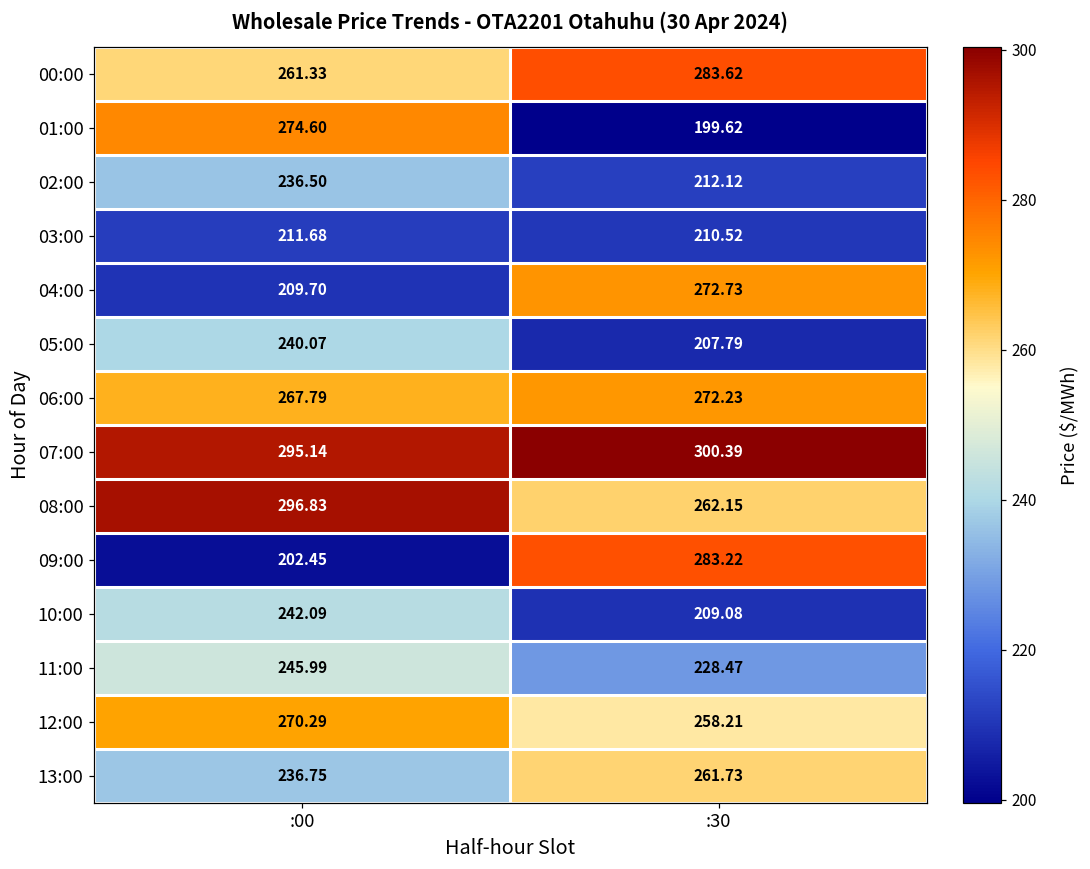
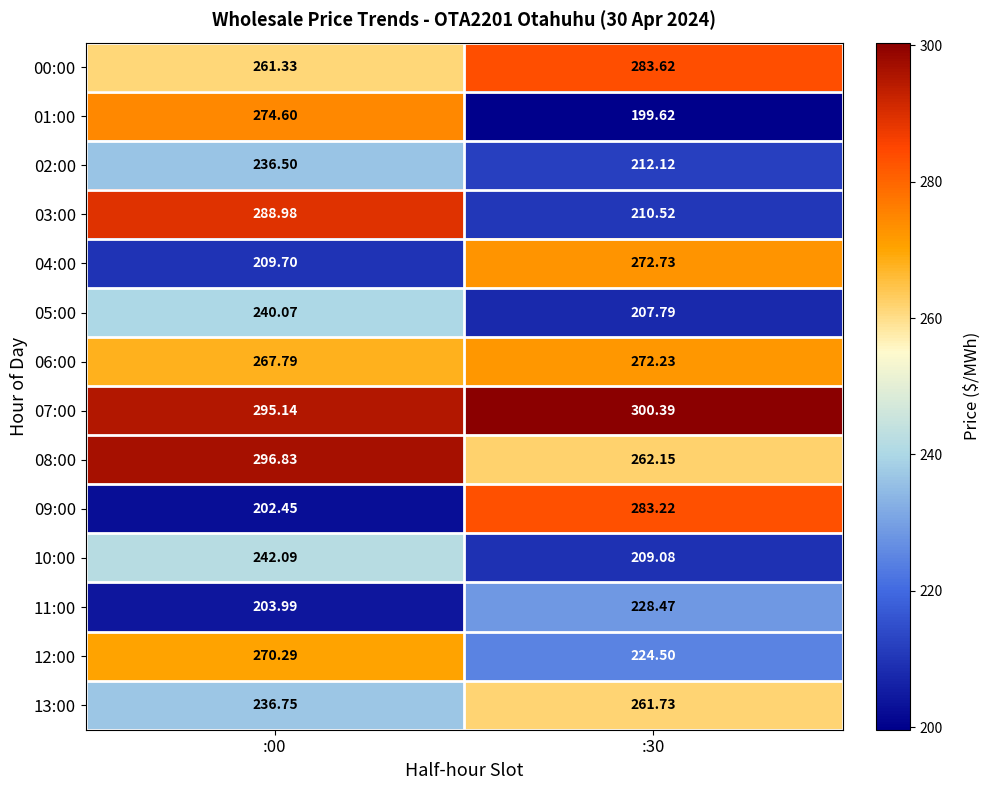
  {
    "00:00": {
      ":00": 261.33,
      ":30": 283.62
    },
    "01:00": {
      ":00": 274.60,
      ":30": 199.62
    },
    "02:00": {
      ":00": 236.50,
      ":30": 212.12
    },
    "03:00": {
-     ":00": 211.68,
+     ":00": 288.98,
      ":30": 210.52
    },
    "04:00": {
      ":00": 209.70,
      ":30": 272.73
    },
    "05:00": {
      ":00": 240.07,
      ":30": 207.79
    },
    "06:00": {
      ":00": 267.79,
      ":30": 272.23
    },
    "07:00": {
      ":00": 295.14,
      ":30": 300.39
    },
    "08:00": {
      ":00": 296.83,
      ":30": 262.15
    },
    "09:00": {
      ":00": 202.45,
      ":30": 283.22
    },
    "10:00": {
      ":00": 242.09,
      ":30": 209.08
    },
    "11:00": {
-     ":00": 245.99,
+     ":00": 203.99,
      ":30": 228.47
    },
    "12:00": {
      ":00": 270.29,
-     ":30": 258.21
+     ":30": 224.50
    },
    "13:00": {
      ":00": 236.75,
      ":30": 261.73
    }
  }
